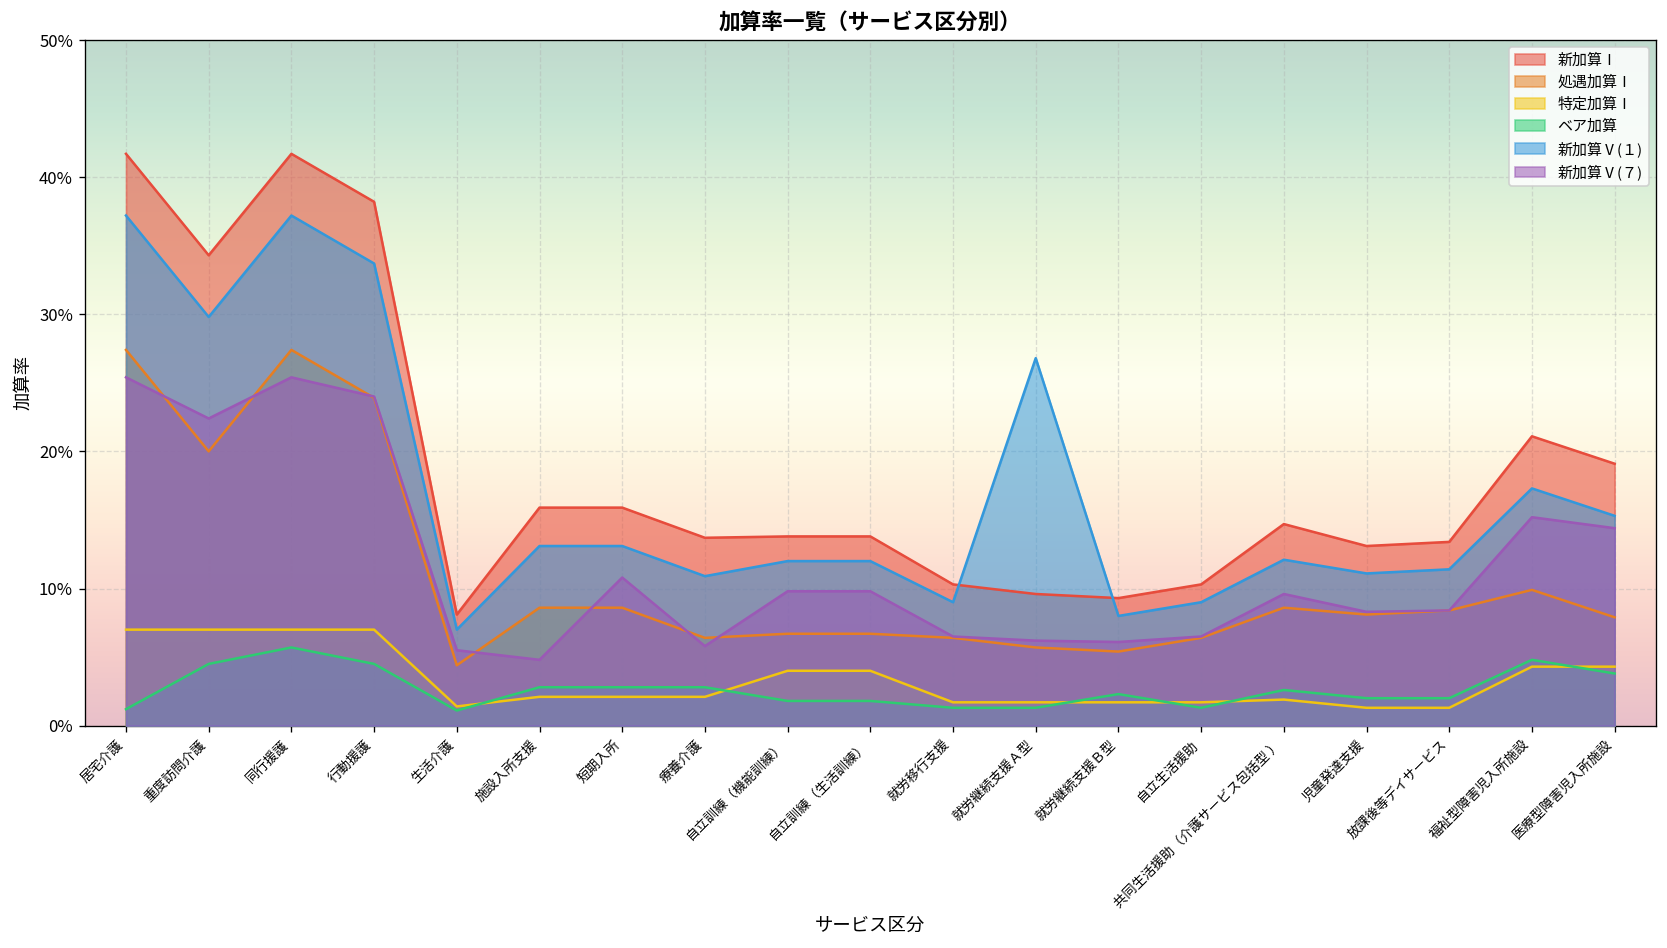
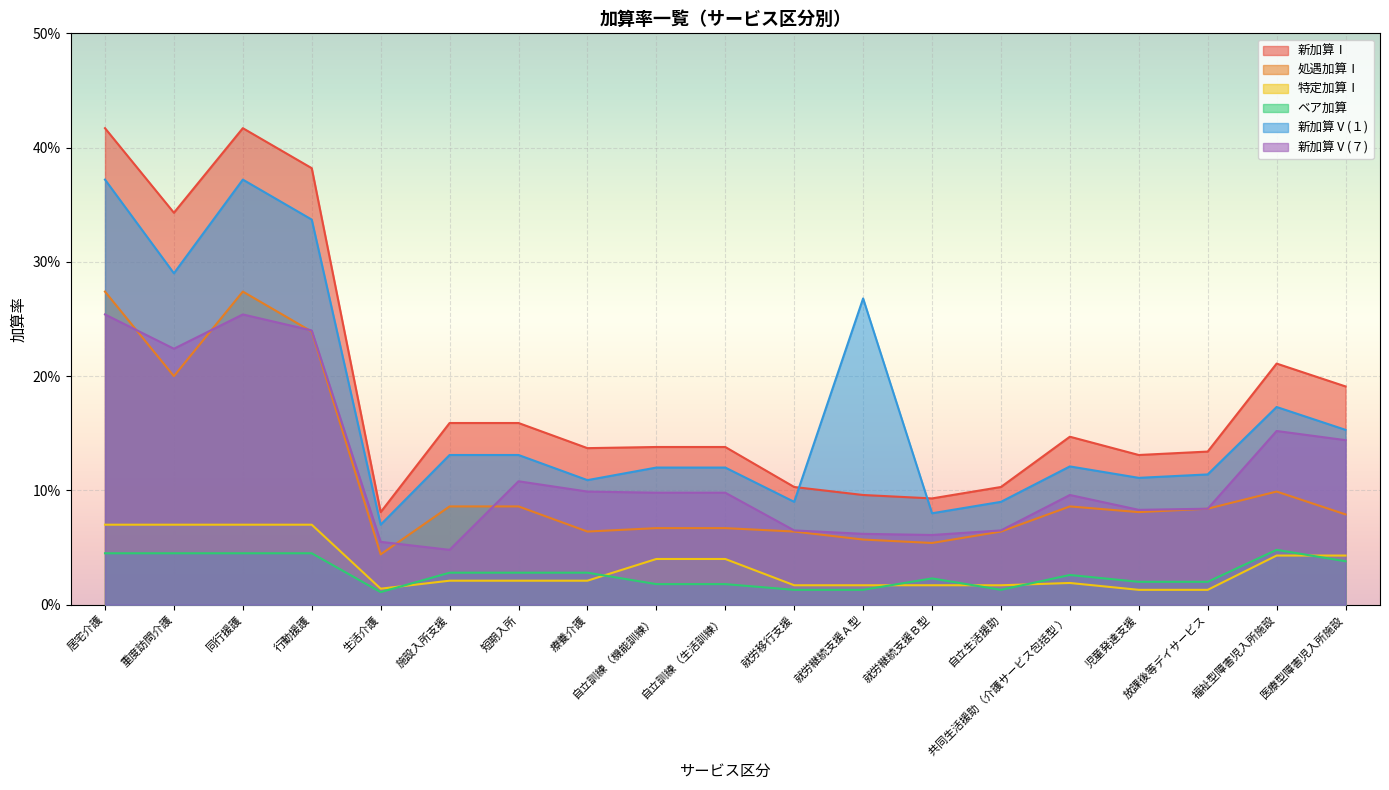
  {
    "特定加算Ⅰ": {
      "居宅介護": "7.0%",
      "重度訪問介護": "7.0%",
      "同行援護": "7.0%",
      "行動援護": "7.0%",
      "生活介護": "1.4%",
      "施設入所支援": "2.1%",
      "短期入所": "2.1%",
      "療養介護": "2.1%",
      "自立訓練（機能訓練）": "4.0%",
      "自立訓練（生活訓練）": "4.0%",
      "就労移行支援": "1.7%",
      "就労継続支援Ａ型": "1.7%",
      "就労継続支援Ｂ型": "1.7%",
      "自立生活援助": "1.7%",
      "共同生活援助（介護サービス包括型 ）": "1.9%",
      "児童発達支援": "1.3%",
      "放課後等デイサービス": "1.3%",
      "福祉型障害児入所施設": "4.3%",
      "医療型障害児入所施設": "4.3%"
    },
    "ベア加算": {
-     "居宅介護": "1.2%",
+     "居宅介護": "4.5%",
      "重度訪問介護": "4.5%",
-     "同行援護": "5.7%",
+     "同行援護": "4.5%",
      "行動援護": "4.5%",
      "生活介護": "1.1%",
      "施設入所支援": "2.8%",
      "短期入所": "2.8%",
      "療養介護": "2.8%",
      "自立訓練（機能訓練）": "1.8%",
      "自立訓練（生活訓練）": "1.8%",
      "就労移行支援": "1.3%",
      "就労継続支援Ａ型": "1.3%",
      "就労継続支援Ｂ型": "2.3%",
      "自立生活援助": "1.3%",
      "共同生活援助（介護サービス包括型 ）": "2.6%",
      "児童発達支援": "2.0%",
      "放課後等デイサービス": "2.0%",
      "福祉型障害児入所施設": "4.8%",
      "医療型障害児入所施設": "3.8%"
    },
    "新加算Ⅴ(１)": {
      "居宅介護": "37.2%",
-     "重度訪問介護": "29.8%",
+     "重度訪問介護": "29.0%",
      "同行援護": "37.2%",
      "行動援護": "33.7%",
      "生活介護": "7.0%",
      "施設入所支援": "13.1%",
      "短期入所": "13.1%",
      "療養介護": "10.9%",
      "自立訓練（機能訓練）": "12.0%",
      "自立訓練（生活訓練）": "12.0%",
      "就労移行支援": "9.0%",
      "就労継続支援Ａ型": "26.8%",
      "就労継続支援Ｂ型": "8.0%",
      "自立生活援助": "9.0%",
      "共同生活援助（介護サービス包括型 ）": "12.1%",
      "児童発達支援": "11.1%",
      "放課後等デイサービス": "11.4%",
      "福祉型障害児入所施設": "17.3%",
      "医療型障害児入所施設": "15.3%"
    },
    "新加算Ⅴ(７)": {
      "居宅介護": "25.4%",
      "重度訪問介護": "22.4%",
      "同行援護": "25.4%",
      "生活介護": "5.5%",
      "施設入所支援": "4.8%",
      "短期入所": "10.8%",
-     "療養介護": "5.8%",
+     "療養介護": "9.9%",
      "自立訓練（機能訓練）": "9.8%",
      "自立訓練（生活訓練）": "9.8%",
      "就労継続支援Ａ型": "6.2%",
      "就労継続支援Ｂ型": "6.1%",
      "共同生活援助（介護サービス包括型 ）": "9.6%",
      "福祉型障害児入所施設": "15.2%",
      "医療型障害児入所施設": "14.4%"
    }
  }
